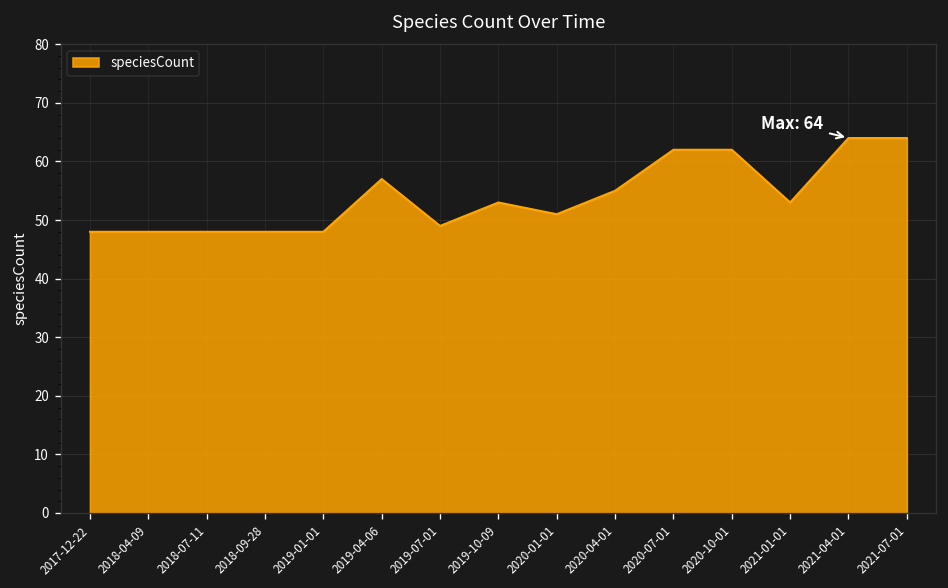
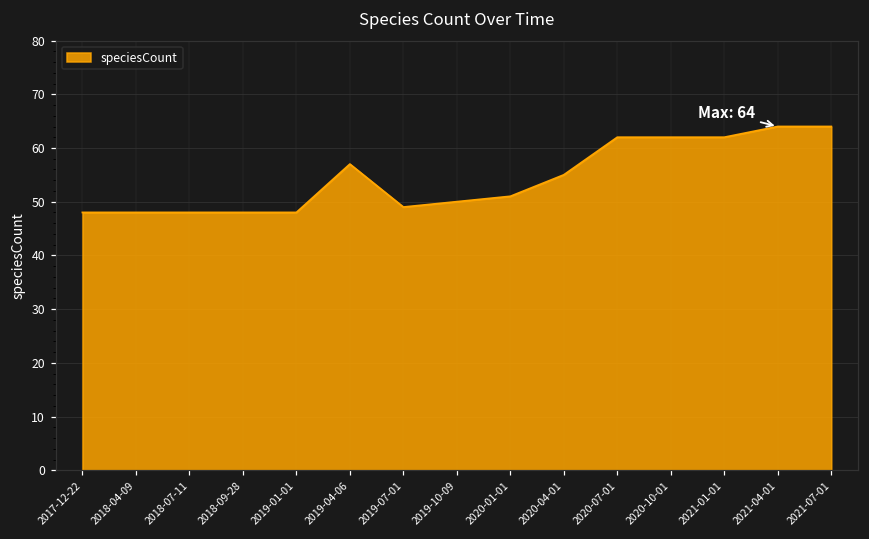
  {
    "2017-12-22": 48,
    "2018-04-09": 48,
    "2018-07-11": 48,
    "2018-09-28": 48,
    "2019-01-01": 48,
    "2019-04-06": 57,
    "2019-07-01": 49,
-   "2019-10-09": 53,
+   "2019-10-09": 50,
    "2020-01-01": 51,
    "2020-04-01": 55,
    "2020-07-01": 62,
    "2020-10-01": 62,
-   "2021-01-01": 53,
+   "2021-01-01": 62,
    "2021-07-01": 64
  }
